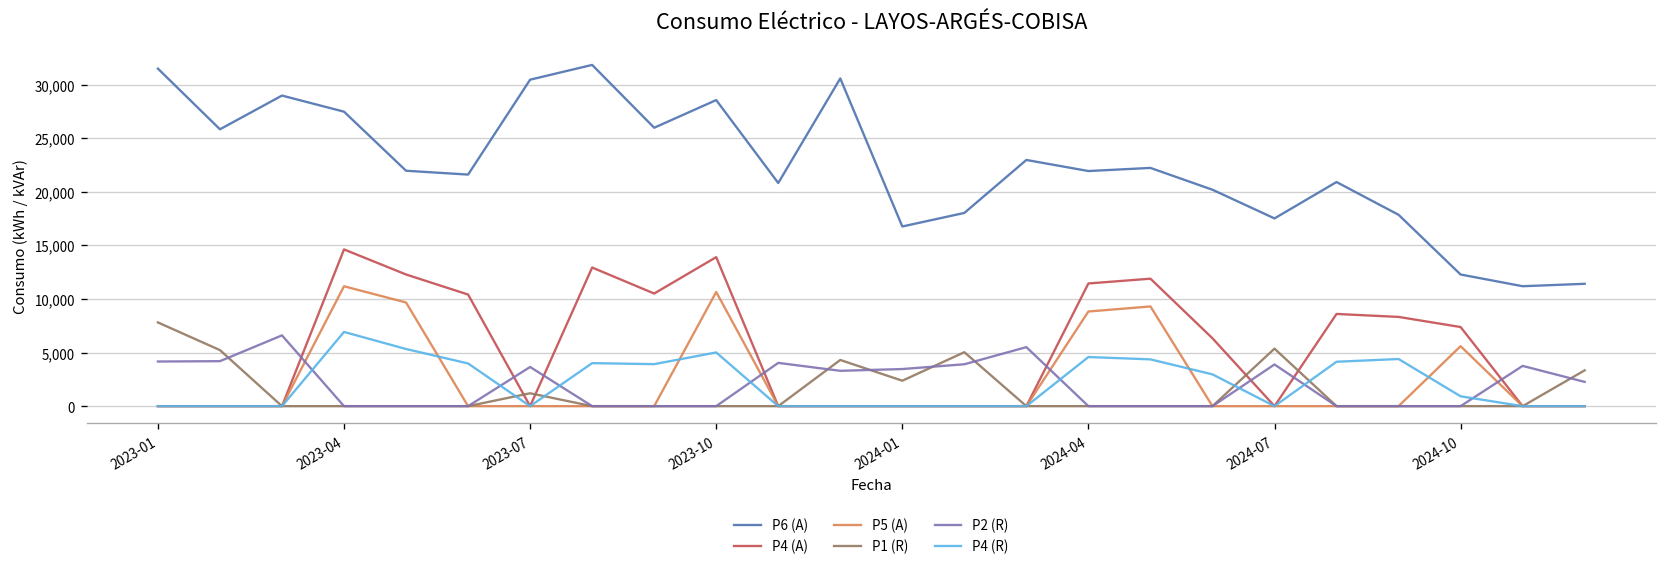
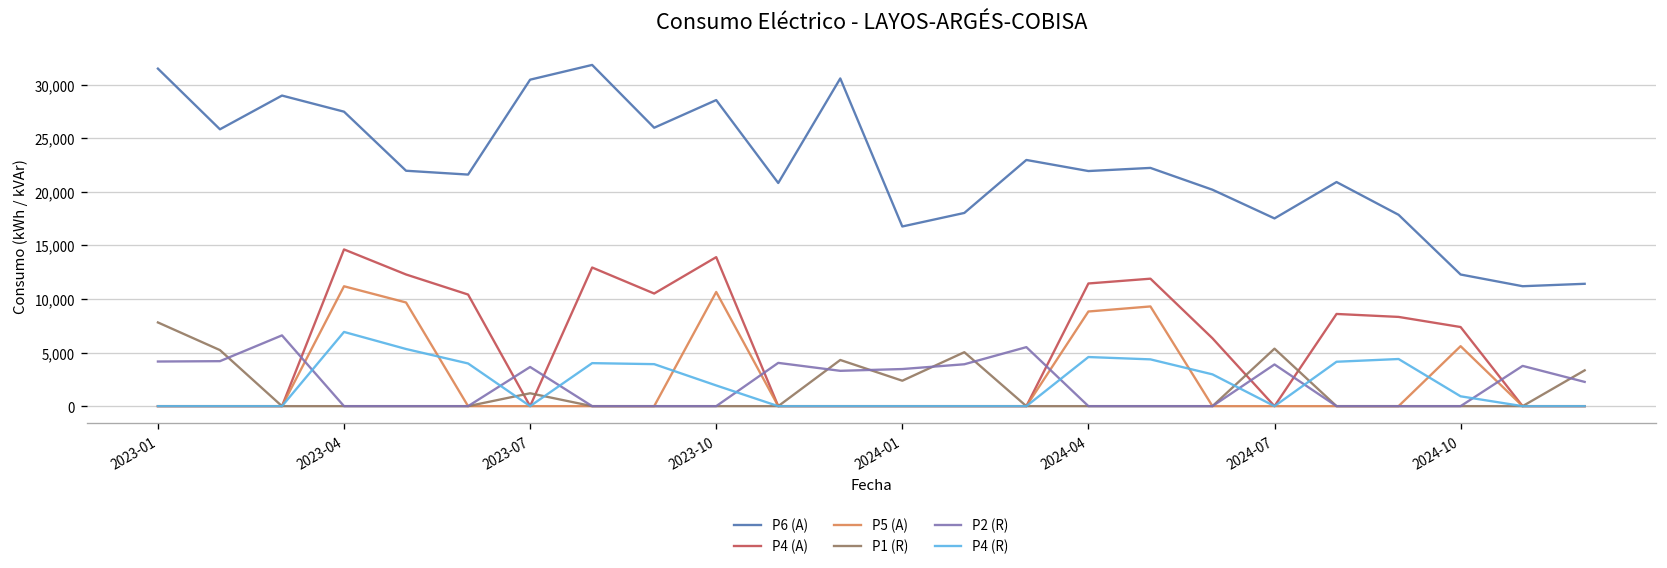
  {
    "P1 (R)": {
      "2023-01": "8,000",
      "2023-07": "1,000",
      "2024-01": "2,000",
      "2024-07": "5,000"
    },
    "P4 (R)": {
      "2023-04": "7,000",
-     "2023-10": "5,000",
+     "2023-10": "2,000",
      "2024-04": "5,000",
      "2024-10": "1,000"
    }
  }
